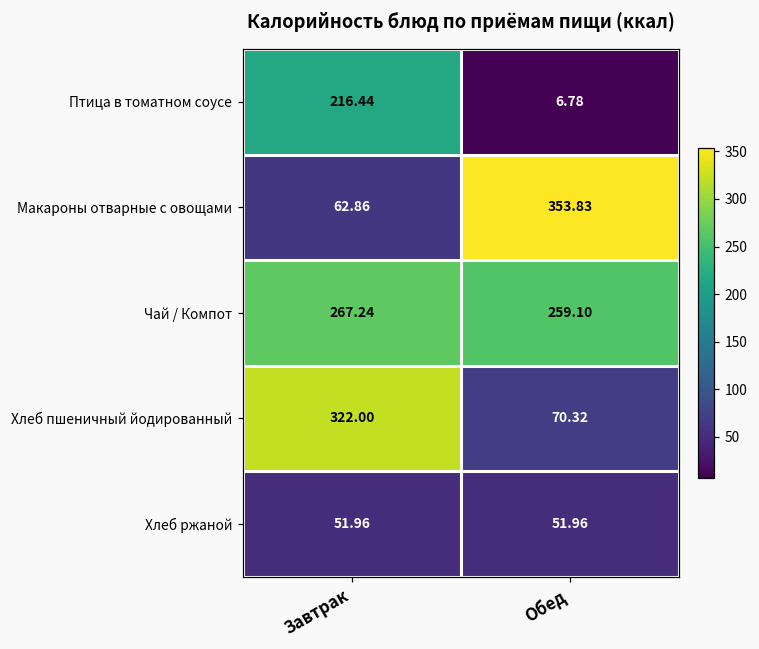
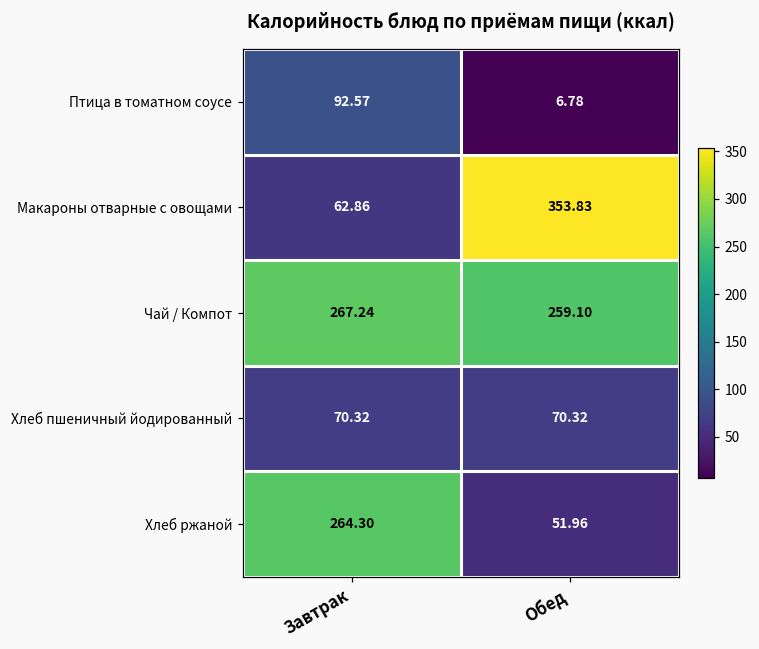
  {
    "Птица в томатном соусе": {
-     "Завтрак": 216.44,
+     "Завтрак": 92.57,
      "Обед": 6.78
    },
    "Макароны отварные с овощами": {
      "Завтрак": 62.86,
      "Обед": 353.83
    },
    "Чай / Компот": {
      "Завтрак": 267.24,
      "Обед": 259.10
    },
    "Хлеб пшеничный йодированный": {
-     "Завтрак": 322.00,
+     "Завтрак": 70.32,
      "Обед": 70.32
    },
    "Хлеб ржаной": {
-     "Завтрак": 51.96,
+     "Завтрак": 264.30,
      "Обед": 51.96
    }
  }
